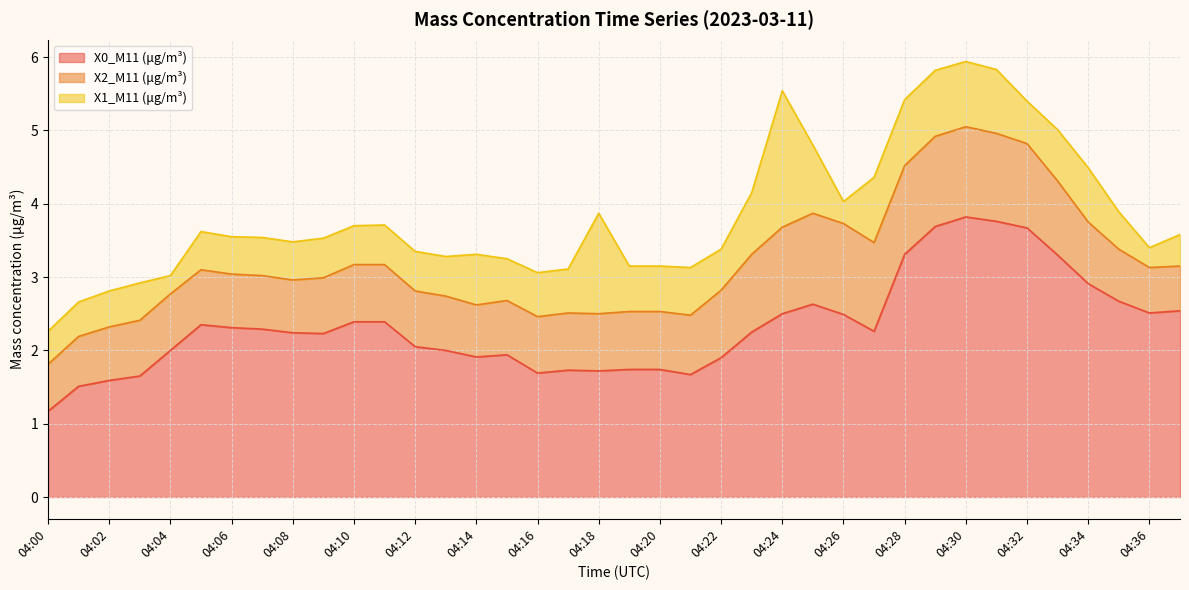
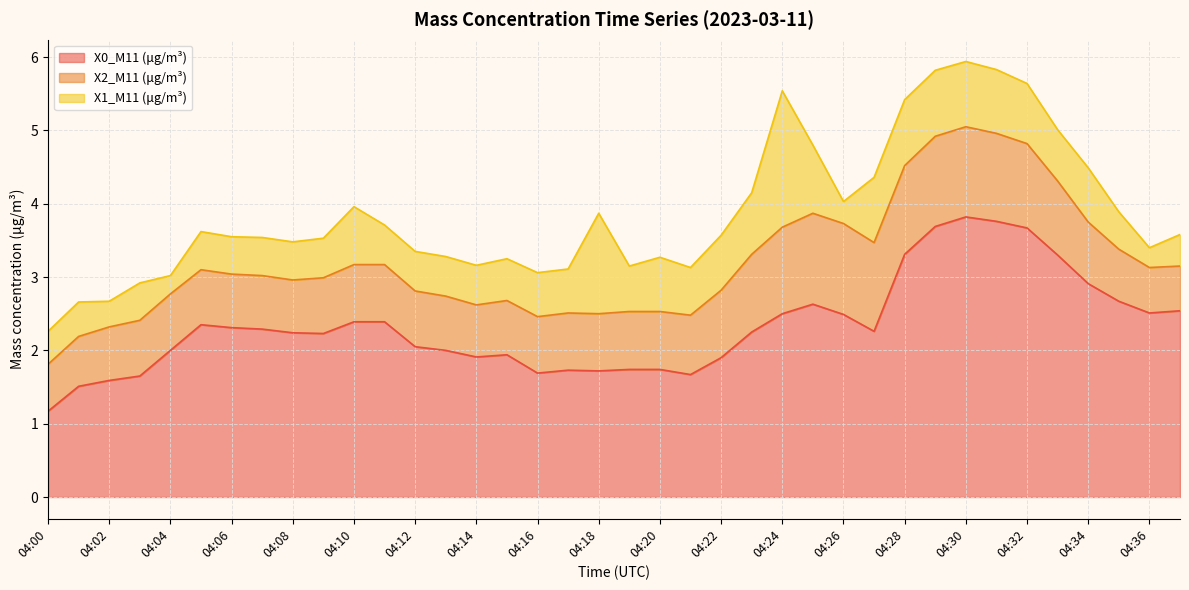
  {
    "X1_M11 (μg/m³)": {
      "04:00": 0.5,
-     "04:02": 0.5,
+     "04:02": 0.4,
      "04:04": 0.3,
      "04:06": 0.5,
      "04:08": 0.5,
-     "04:10": 0.5,
+     "04:10": 0.8,
      "04:12": 0.5,
-     "04:14": 0.7,
+     "04:14": 0.5,
      "04:16": 0.6,
      "04:18": 1.4,
-     "04:20": 0.6,
-     "04:22": 0.6,
+     "04:20": 0.7,
+     "04:22": 0.8,
      "04:24": 1.9,
      "04:26": 0.3,
      "04:28": 0.9,
      "04:30": 0.9,
-     "04:32": 0.6,
+     "04:32": 0.8,
      "04:34": 0.7,
      "04:36": 0.3
    }
  }
